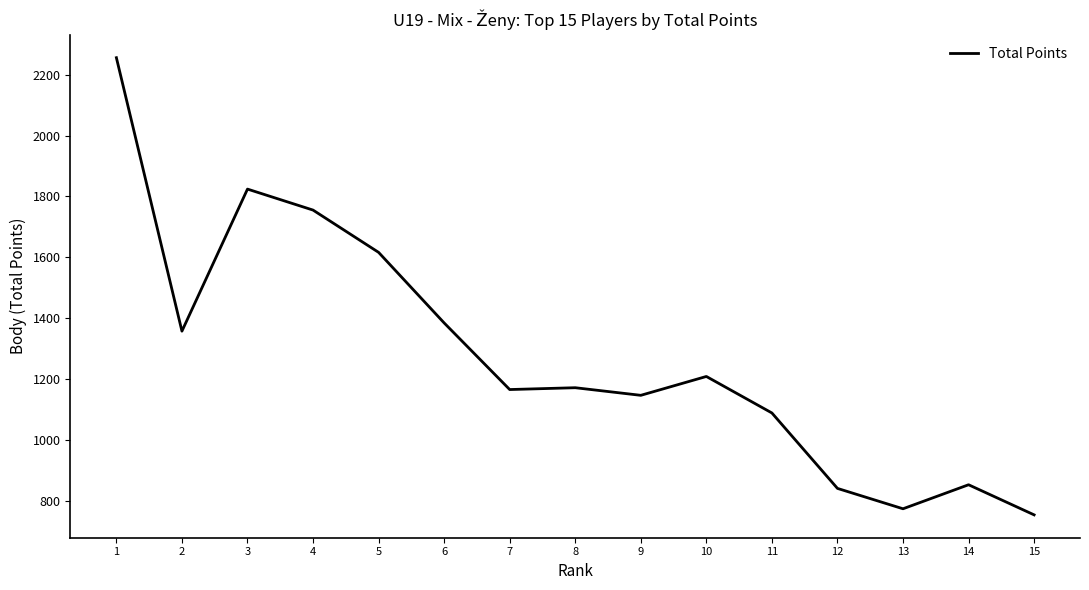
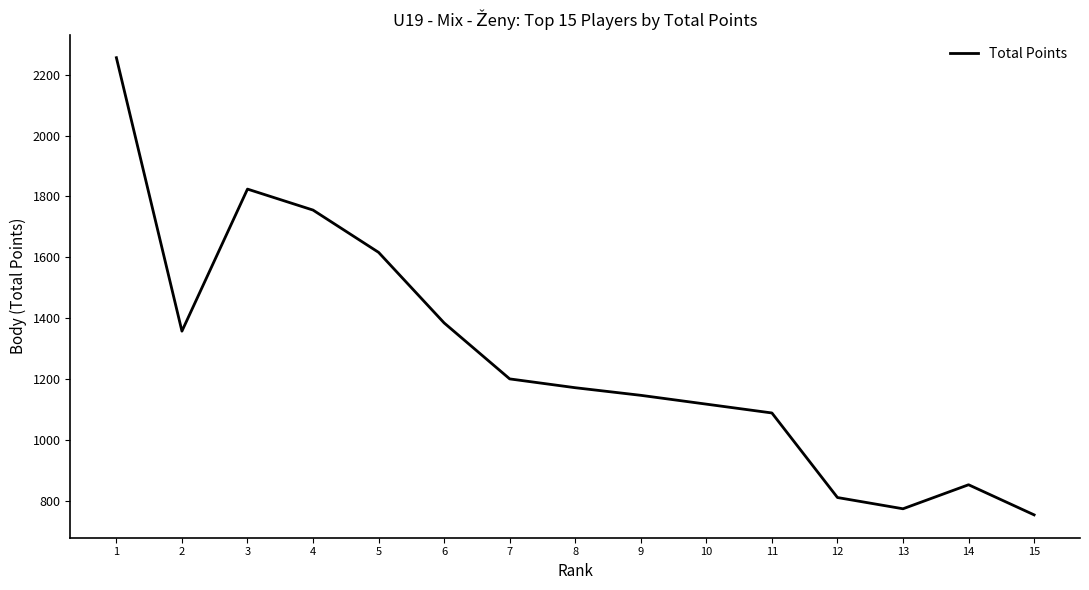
  {
    "1": 2260,
    "2": 1360,
    "3": 1820,
    "4": 1760,
    "5": 1620,
    "6": 1380,
-   "7": 1170,
+   "7": 1200,
    "8": 1170,
    "9": 1150,
-   "10": 1210,
+   "10": 1120,
    "11": 1090,
-   "12": 840,
+   "12": 810,
    "13": 770,
    "14": 850,
    "15": 750
  }
